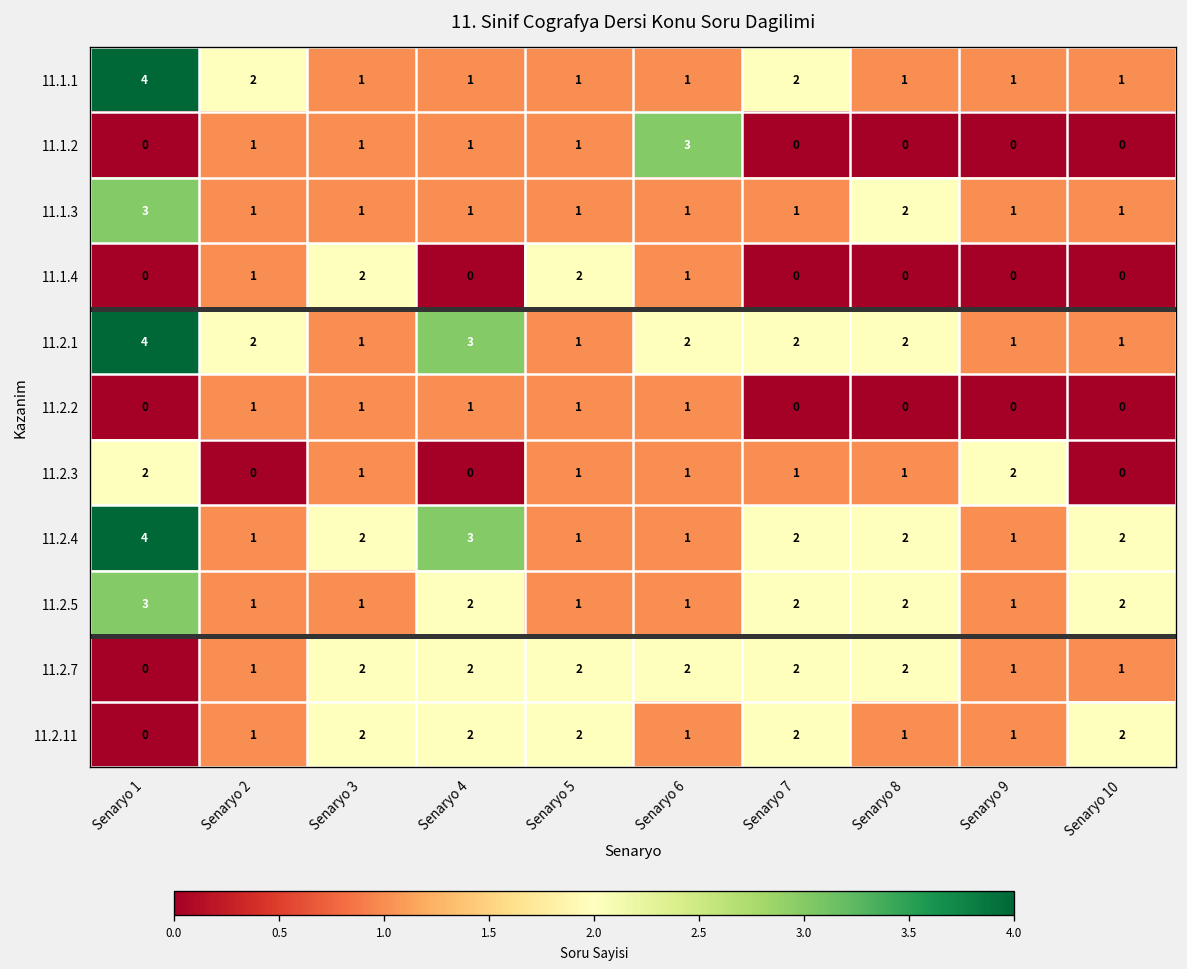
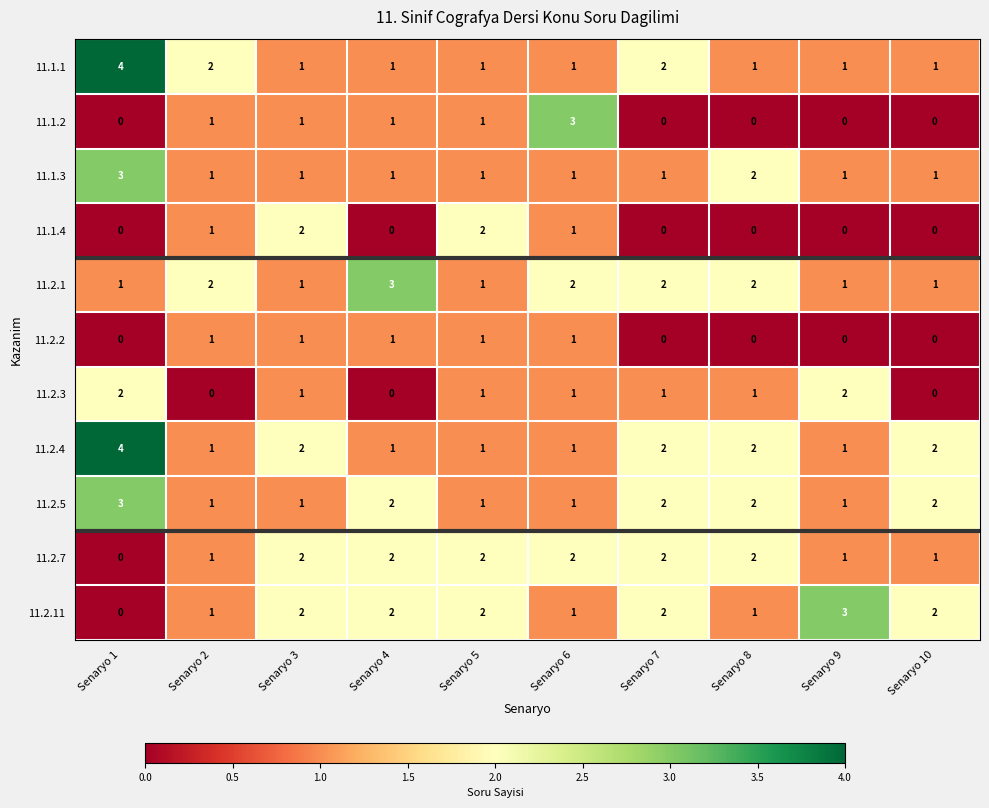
  {
    "11.1.1": {
      "Senaryo 1": 4,
      "Senaryo 2": 2,
      "Senaryo 3": 1,
      "Senaryo 4": 1,
      "Senaryo 5": 1,
      "Senaryo 6": 1,
      "Senaryo 7": 2,
      "Senaryo 8": 1,
      "Senaryo 9": 1,
      "Senaryo 10": 1
    },
    "11.1.2": {
      "Senaryo 1": 0,
      "Senaryo 2": 1,
      "Senaryo 3": 1,
      "Senaryo 4": 1,
      "Senaryo 5": 1,
      "Senaryo 6": 3,
      "Senaryo 7": 0,
      "Senaryo 8": 0,
      "Senaryo 9": 0,
      "Senaryo 10": 0
    },
    "11.1.3": {
      "Senaryo 1": 3,
      "Senaryo 2": 1,
      "Senaryo 3": 1,
      "Senaryo 4": 1,
      "Senaryo 5": 1,
      "Senaryo 6": 1,
      "Senaryo 7": 1,
      "Senaryo 8": 2,
      "Senaryo 9": 1,
      "Senaryo 10": 1
    },
    "11.1.4": {
      "Senaryo 1": 0,
      "Senaryo 2": 1,
      "Senaryo 3": 2,
      "Senaryo 4": 0,
      "Senaryo 5": 2,
      "Senaryo 6": 1,
      "Senaryo 7": 0,
      "Senaryo 8": 0,
      "Senaryo 9": 0,
      "Senaryo 10": 0
    },
    "11.2.1": {
-     "Senaryo 1": 4,
+     "Senaryo 1": 1,
      "Senaryo 2": 2,
      "Senaryo 3": 1,
      "Senaryo 4": 3,
      "Senaryo 5": 1,
      "Senaryo 6": 2,
      "Senaryo 7": 2,
      "Senaryo 8": 2,
      "Senaryo 9": 1,
      "Senaryo 10": 1
    },
    "11.2.2": {
      "Senaryo 1": 0,
      "Senaryo 2": 1,
      "Senaryo 3": 1,
      "Senaryo 4": 1,
      "Senaryo 5": 1,
      "Senaryo 6": 1,
      "Senaryo 7": 0,
      "Senaryo 8": 0,
      "Senaryo 9": 0,
      "Senaryo 10": 0
    },
    "11.2.3": {
      "Senaryo 1": 2,
      "Senaryo 2": 0,
      "Senaryo 3": 1,
      "Senaryo 4": 0,
      "Senaryo 5": 1,
      "Senaryo 6": 1,
      "Senaryo 7": 1,
      "Senaryo 8": 1,
      "Senaryo 9": 2,
      "Senaryo 10": 0
    },
    "11.2.4": {
      "Senaryo 1": 4,
      "Senaryo 2": 1,
      "Senaryo 3": 2,
-     "Senaryo 4": 3,
+     "Senaryo 4": 1,
      "Senaryo 5": 1,
      "Senaryo 6": 1,
      "Senaryo 7": 2,
      "Senaryo 8": 2,
      "Senaryo 9": 1,
      "Senaryo 10": 2
    },
    "11.2.5": {
      "Senaryo 1": 3,
      "Senaryo 2": 1,
      "Senaryo 3": 1,
      "Senaryo 4": 2,
      "Senaryo 5": 1,
      "Senaryo 6": 1,
      "Senaryo 7": 2,
      "Senaryo 8": 2,
      "Senaryo 9": 1,
      "Senaryo 10": 2
    },
    "11.2.7": {
      "Senaryo 1": 0,
      "Senaryo 2": 1,
      "Senaryo 3": 2,
      "Senaryo 4": 2,
      "Senaryo 5": 2,
      "Senaryo 6": 2,
      "Senaryo 7": 2,
      "Senaryo 8": 2,
      "Senaryo 9": 1,
      "Senaryo 10": 1
    },
    "11.2.11": {
      "Senaryo 1": 0,
      "Senaryo 2": 1,
      "Senaryo 3": 2,
      "Senaryo 4": 2,
      "Senaryo 5": 2,
      "Senaryo 6": 1,
      "Senaryo 7": 2,
      "Senaryo 8": 1,
-     "Senaryo 9": 1,
+     "Senaryo 9": 3,
      "Senaryo 10": 2
    }
  }
